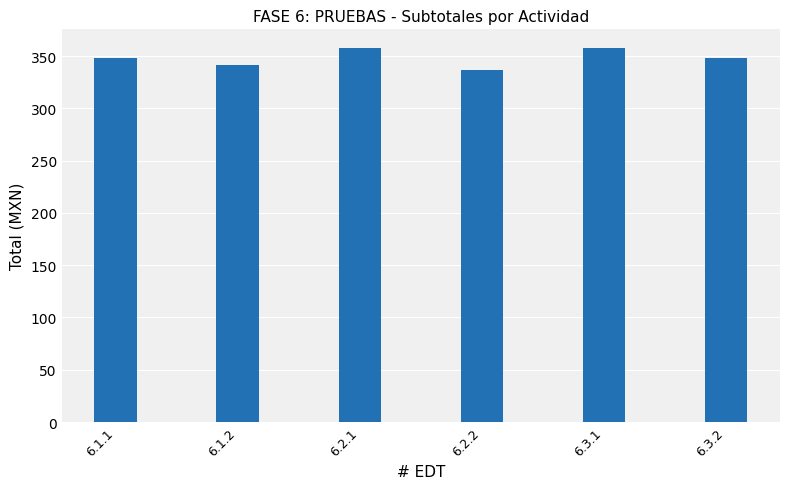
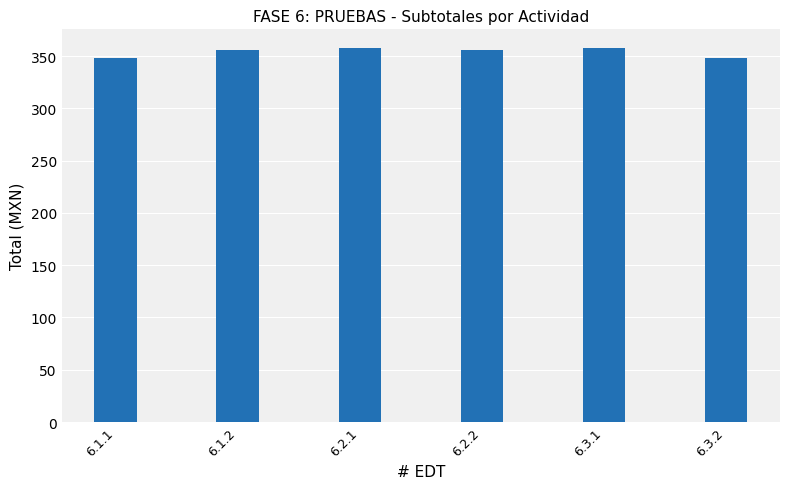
  {
    "6.1.1": 348,
-   "6.1.2": 342,
+   "6.1.2": 356,
    "6.2.1": 358,
-   "6.2.2": 336,
+   "6.2.2": 356,
    "6.3.1": 358,
    "6.3.2": 348
  }
